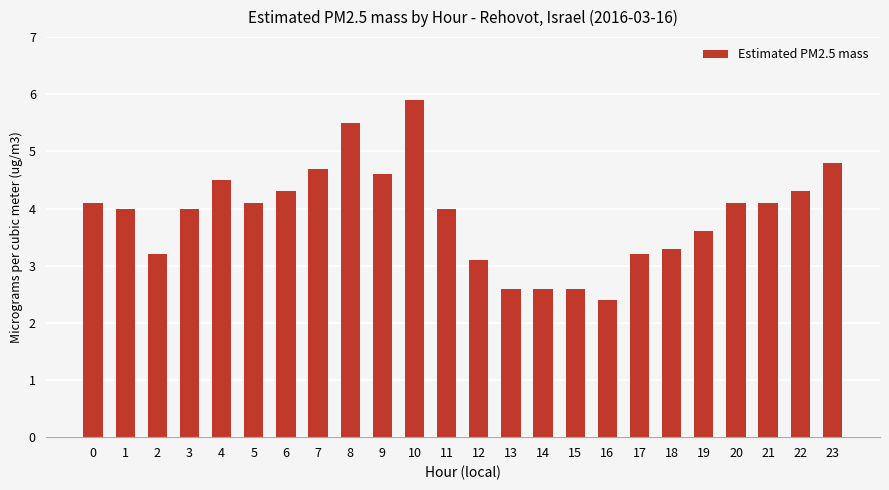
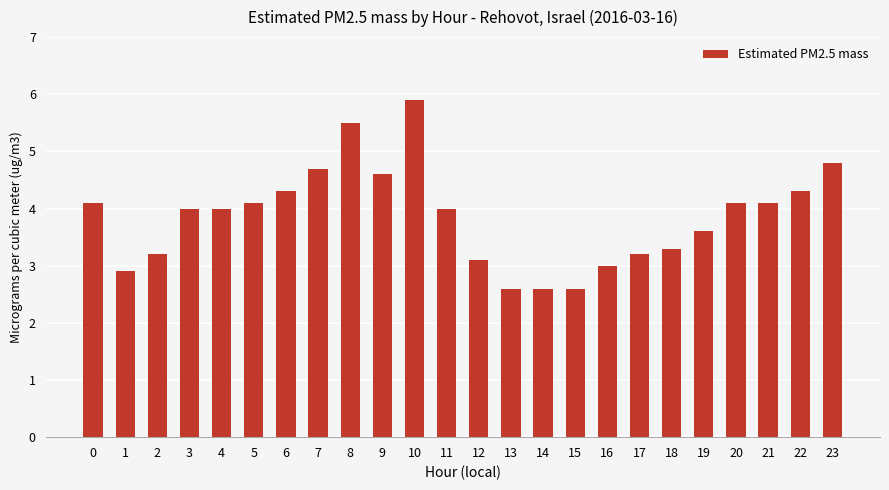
  {
    "0": 4.1,
-   "1": 4.0,
+   "1": 2.9,
    "2": 3.2,
    "3": 4.0,
-   "4": 4.5,
+   "4": 4.0,
    "5": 4.1,
    "6": 4.3,
    "7": 4.7,
    "8": 5.5,
    "9": 4.6,
    "10": 5.9,
    "11": 4.0,
    "12": 3.1,
    "13": 2.6,
    "14": 2.6,
    "15": 2.6,
-   "16": 2.4,
+   "16": 3.0,
    "17": 3.2,
    "18": 3.3,
    "19": 3.6,
    "20": 4.1,
    "21": 4.1,
    "22": 4.3,
    "23": 4.8
  }
